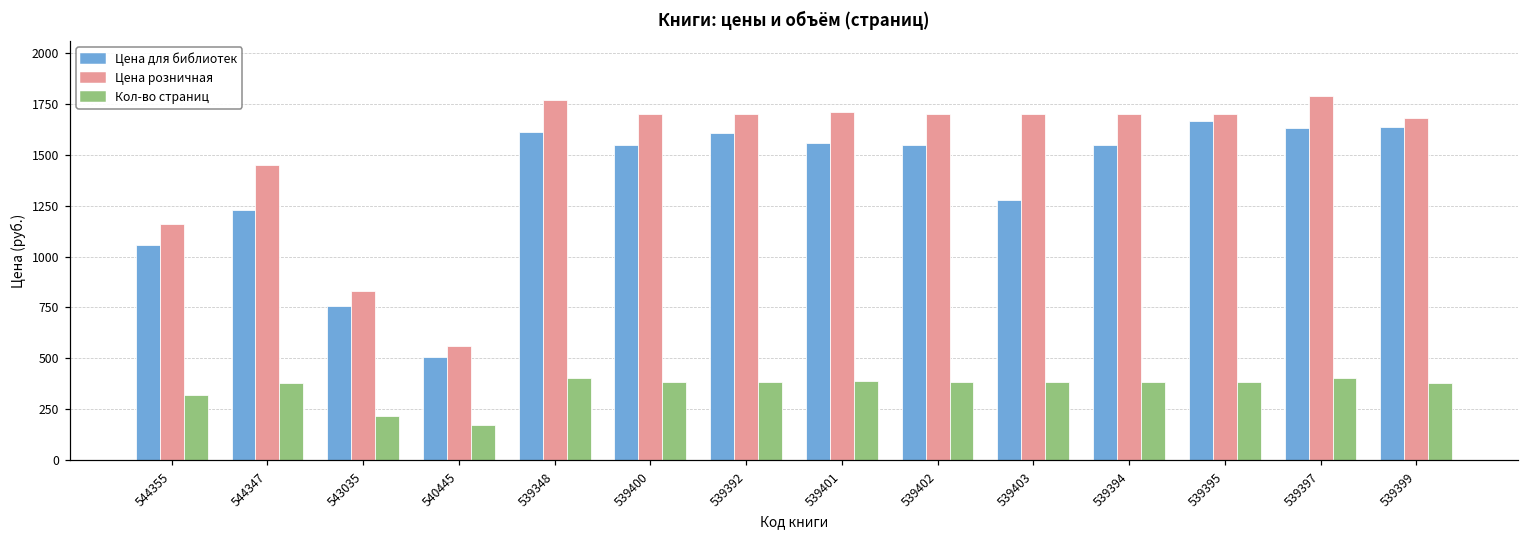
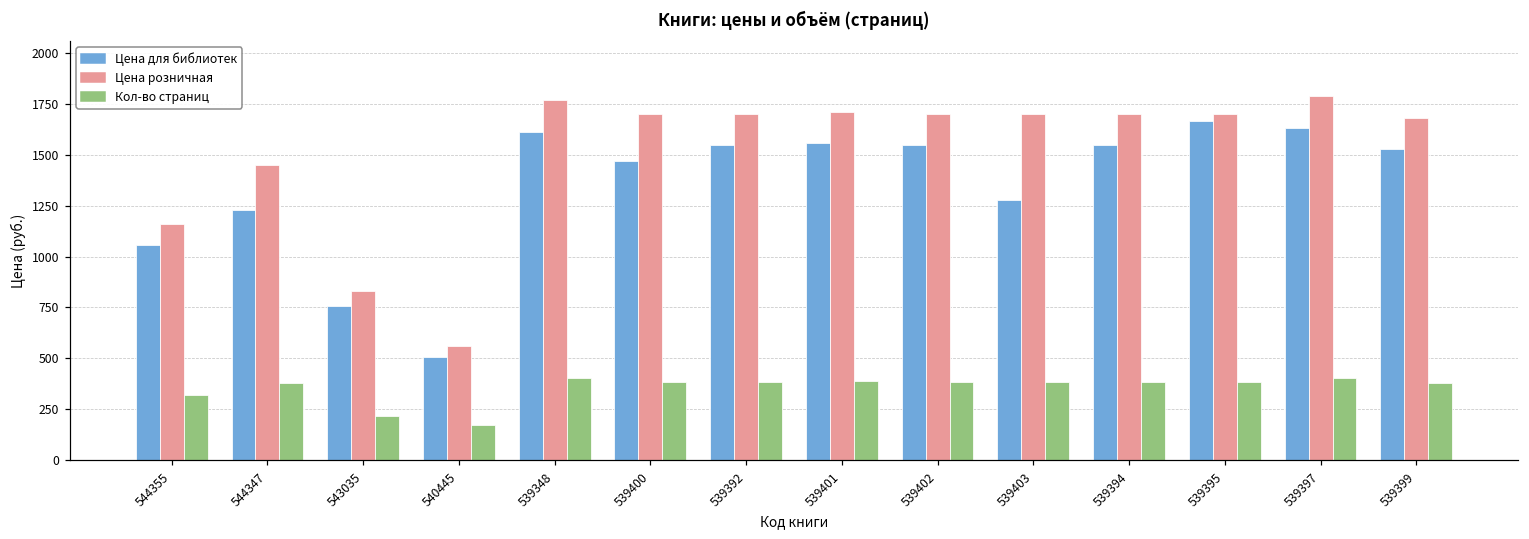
  {
    "Цена для библиотек": {
      "544355": 1060,
      "544347": 1230,
      "543035": 760,
      "540445": 510,
      "539348": 1610,
-     "539400": 1550,
-     "539392": 1610,
+     "539400": 1470,
+     "539392": 1550,
      "539401": 1560,
      "539402": 1550,
      "539403": 1280,
      "539394": 1550,
      "539395": 1660,
      "539397": 1630,
-     "539399": 1630
+     "539399": 1530
    },
    "Цена розничная": {
      "544355": 1160,
      "544347": 1450,
      "543035": 830,
      "540445": 560,
      "539348": 1770,
      "539400": 1700,
      "539392": 1700,
      "539401": 1710,
      "539402": 1700,
      "539403": 1700,
      "539394": 1700,
      "539395": 1700,
      "539397": 1790,
      "539399": 1680
    },
    "Кол-во страниц": {
      "544355": 320,
      "544347": 380,
      "543035": 220,
      "540445": 170,
      "539348": 400,
      "539400": 380,
      "539392": 380,
      "539401": 390,
      "539402": 380,
      "539403": 390,
      "539394": 390,
      "539395": 380,
      "539397": 410,
      "539399": 380
    }
  }
